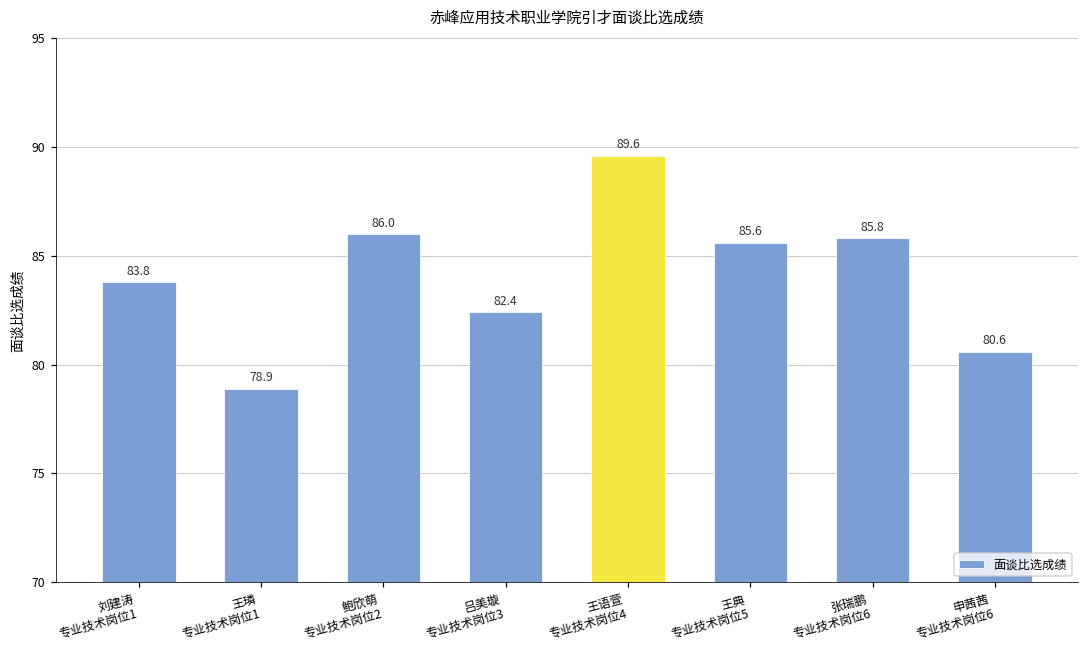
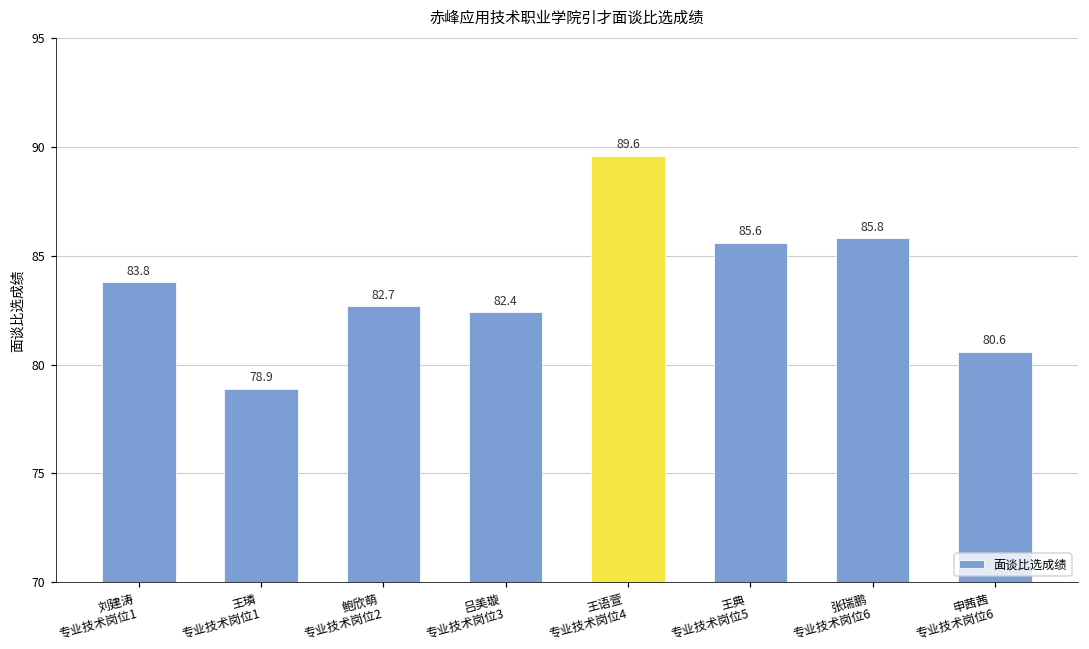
  {
    "刘建涛 专业技术岗位1": 83.8,
    "王璘 专业技术岗位1": 78.9,
-   "鲍欣萌 专业技术岗位2": 86.0,
+   "鲍欣萌 专业技术岗位2": 82.7,
    "吕美璇 专业技术岗位3": 82.4,
    "王语萱 专业技术岗位4": 89.6,
    "王典 专业技术岗位5": 85.6,
    "张瑞鹏 专业技术岗位6": 85.8,
    "申茜茜 专业技术岗位6": 80.6
  }
